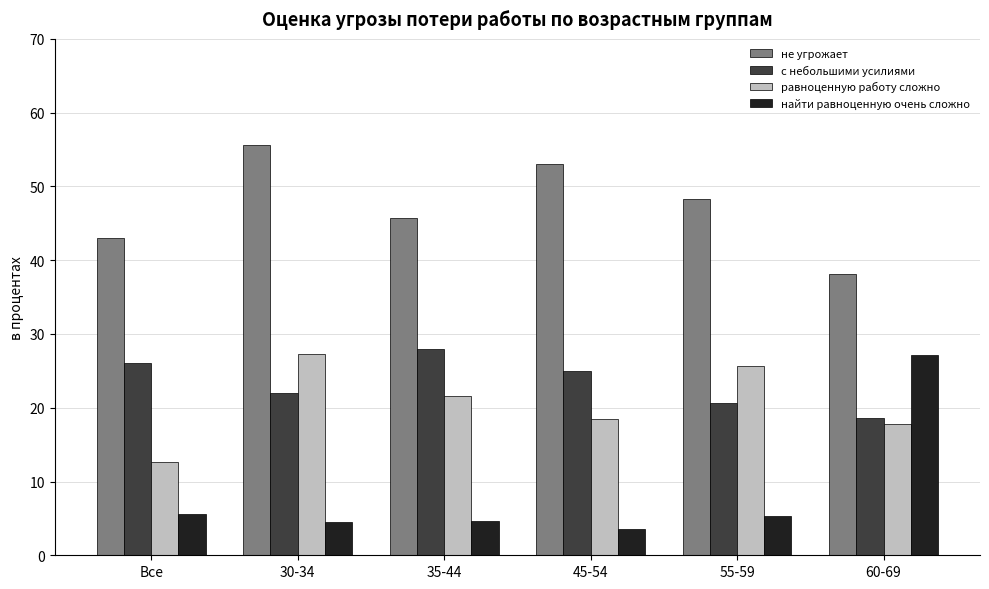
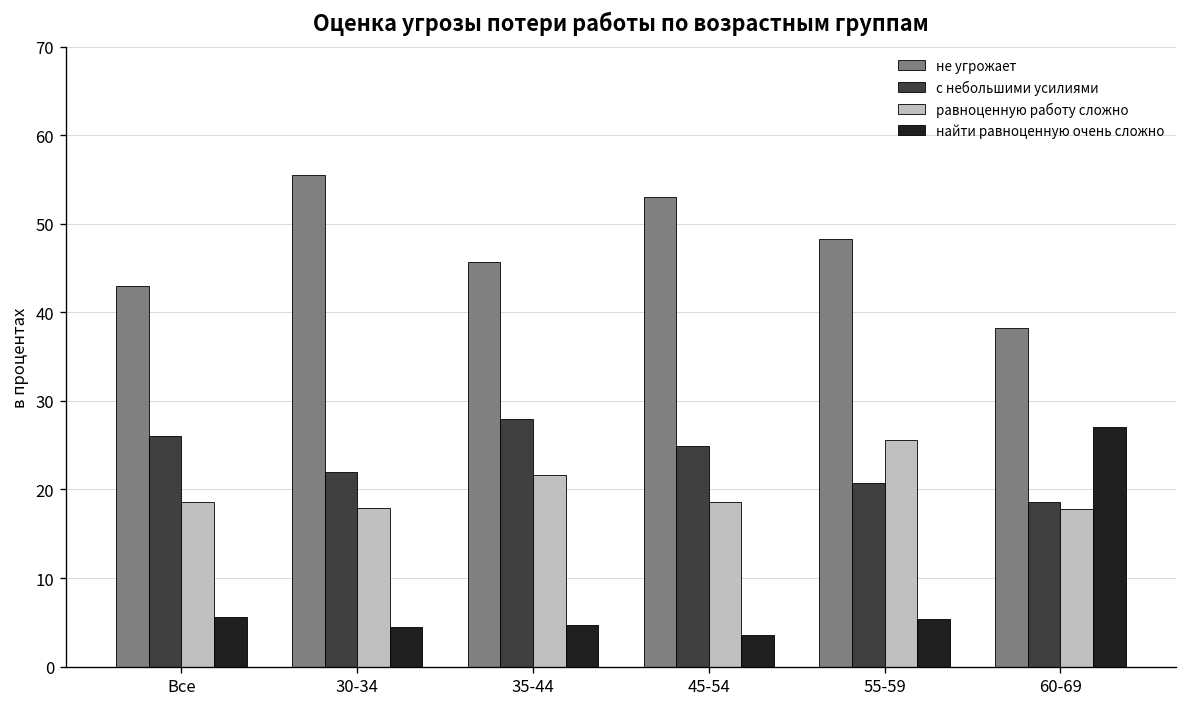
  {
    "не угрожает": {
      "Все": 43,
      "30-34": 56,
      "35-44": 46,
      "45-54": 53,
      "55-59": 48,
      "60-69": 38
    },
    "равноценную работу сложно": {
-     "Все": 13,
-     "30-34": 27,
+     "Все": 19,
+     "30-34": 18,
      "35-44": 22,
      "45-54": 19,
      "55-59": 26,
      "60-69": 18
    }
  }
